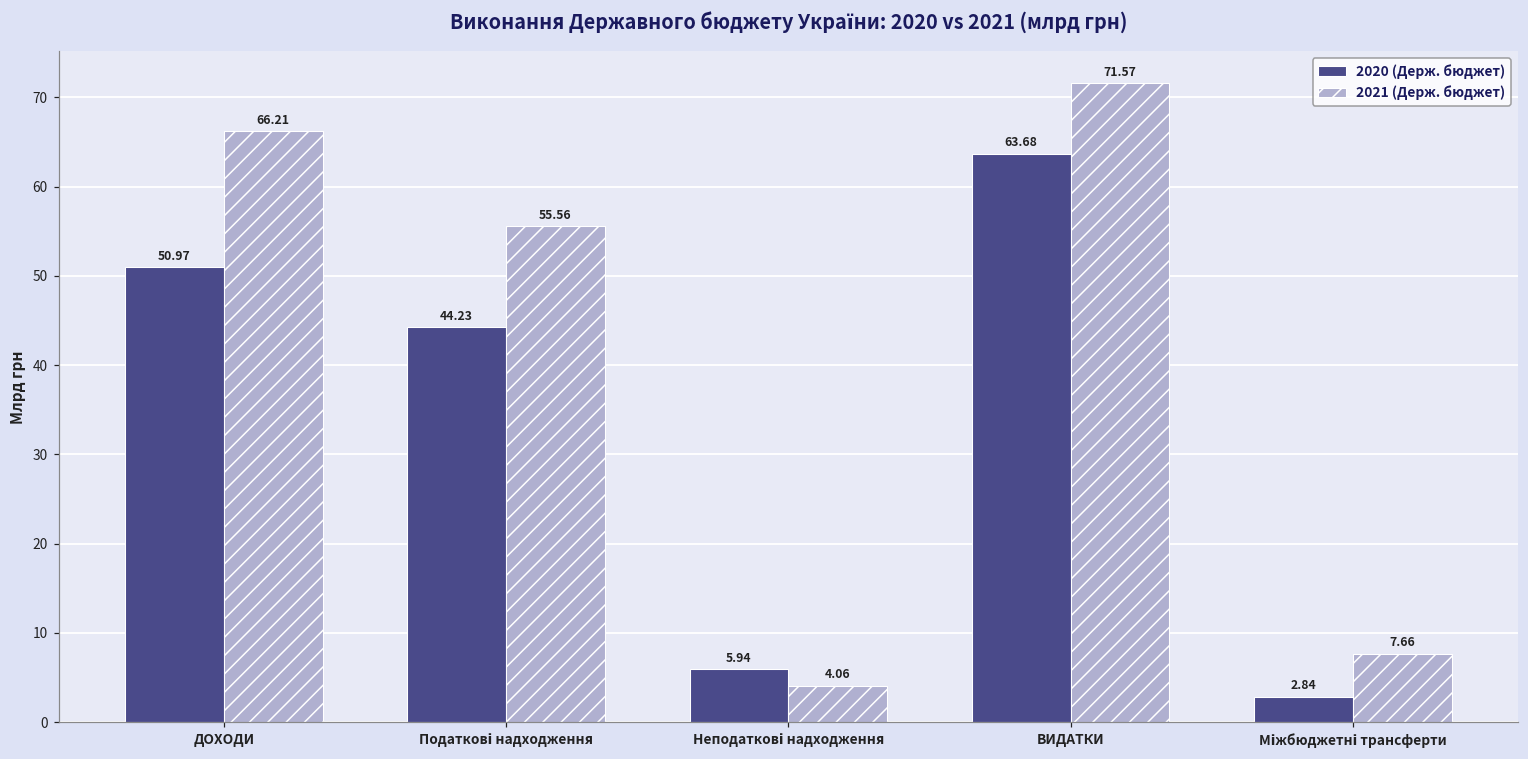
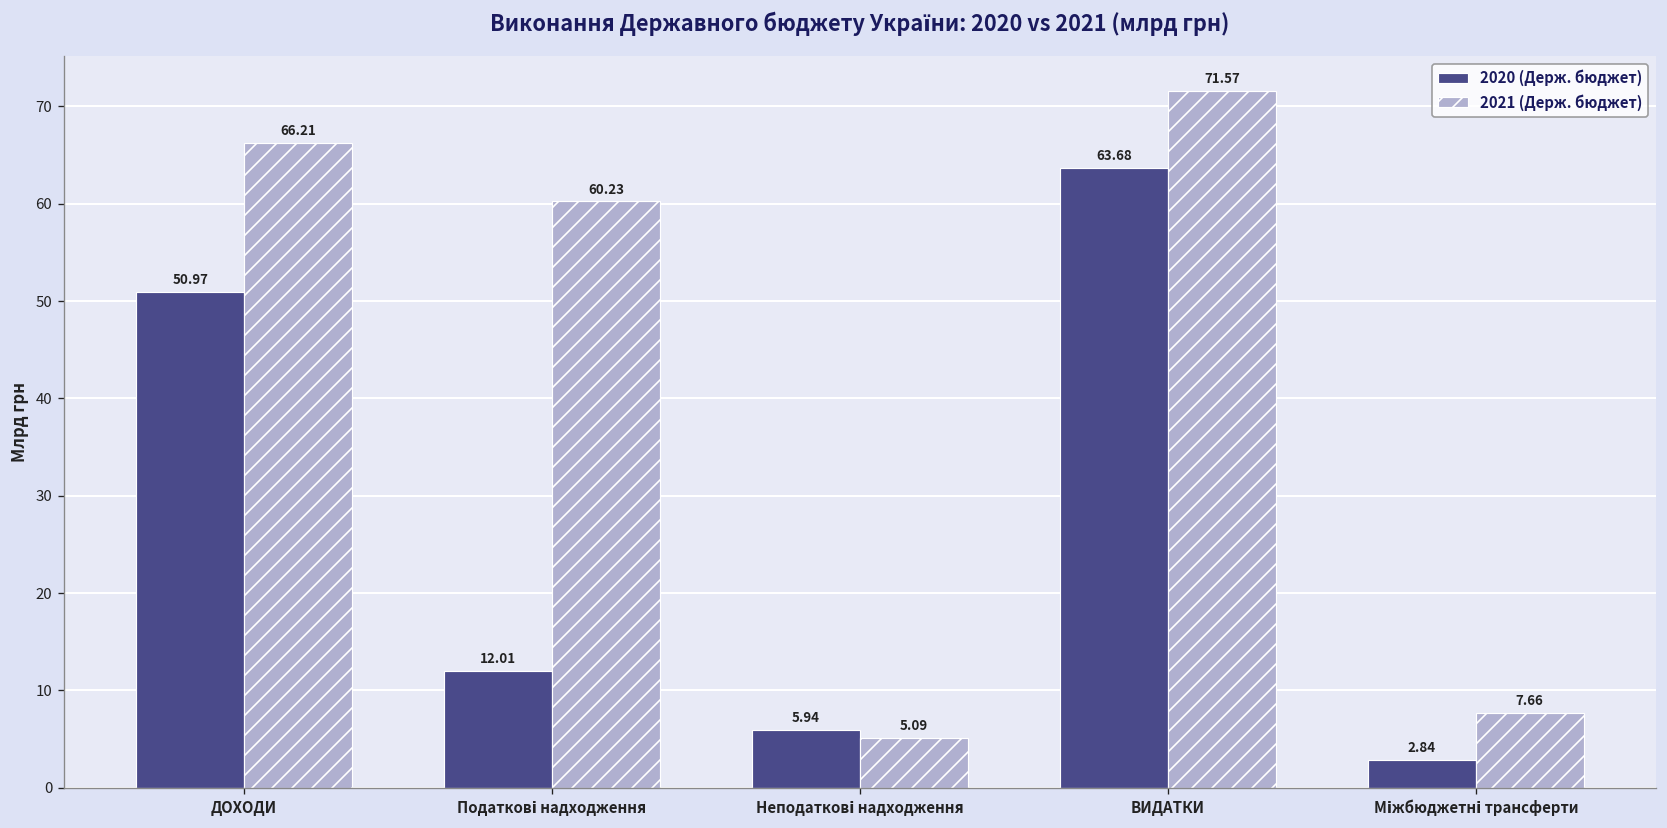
  {
    "2020 (Держ. бюджет)": {
      "ДОХОДИ": 50.97,
-     "Податкові надходження": 44.23,
+     "Податкові надходження": 12.01,
      "Неподаткові надходження": 5.94,
      "ВИДАТКИ": 63.68,
      "Міжбюджетні трансферти": 2.84
    },
    "2021 (Держ. бюджет)": {
      "ДОХОДИ": 66.21,
-     "Податкові надходження": 55.56,
-     "Неподаткові надходження": 4.06,
+     "Податкові надходження": 60.23,
+     "Неподаткові надходження": 5.09,
      "ВИДАТКИ": 71.57,
      "Міжбюджетні трансферти": 7.66
    }
  }
